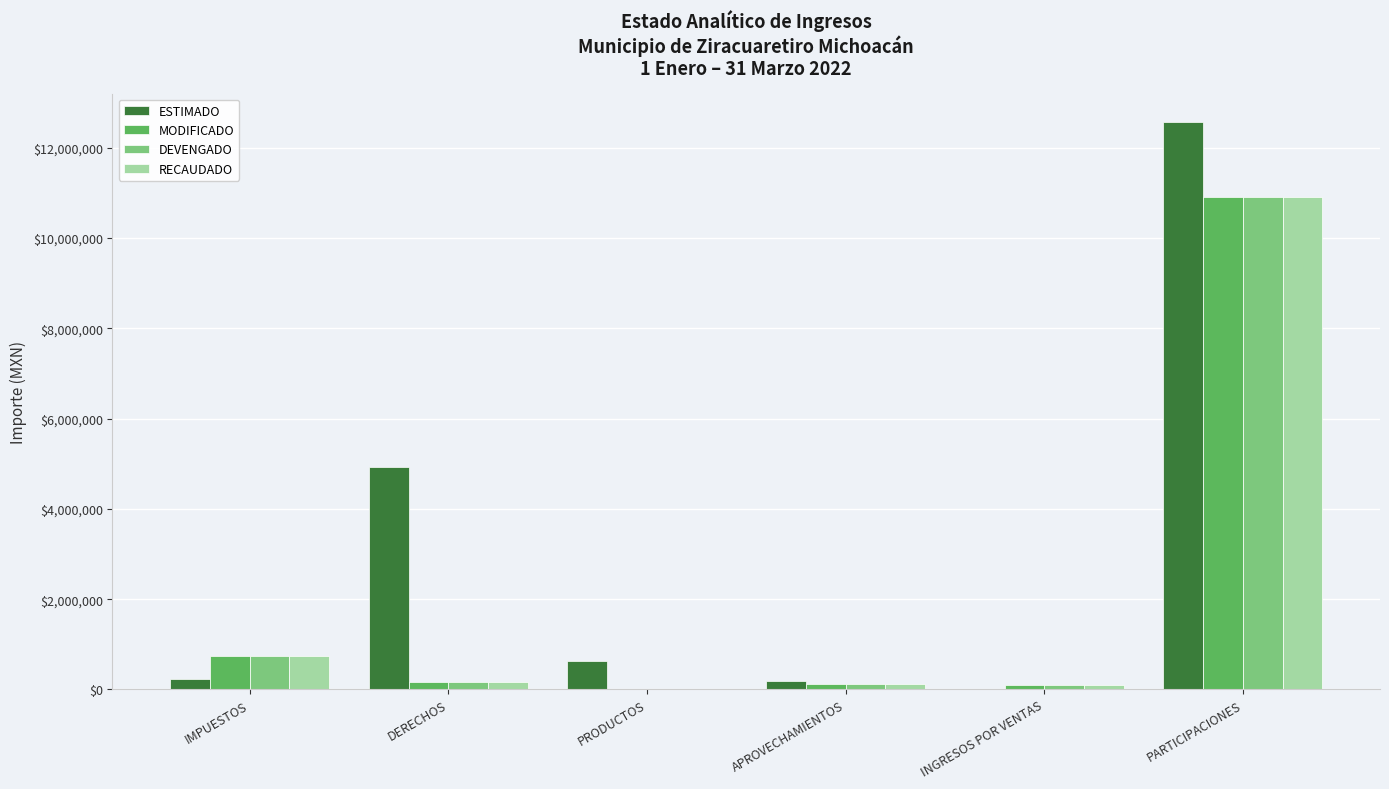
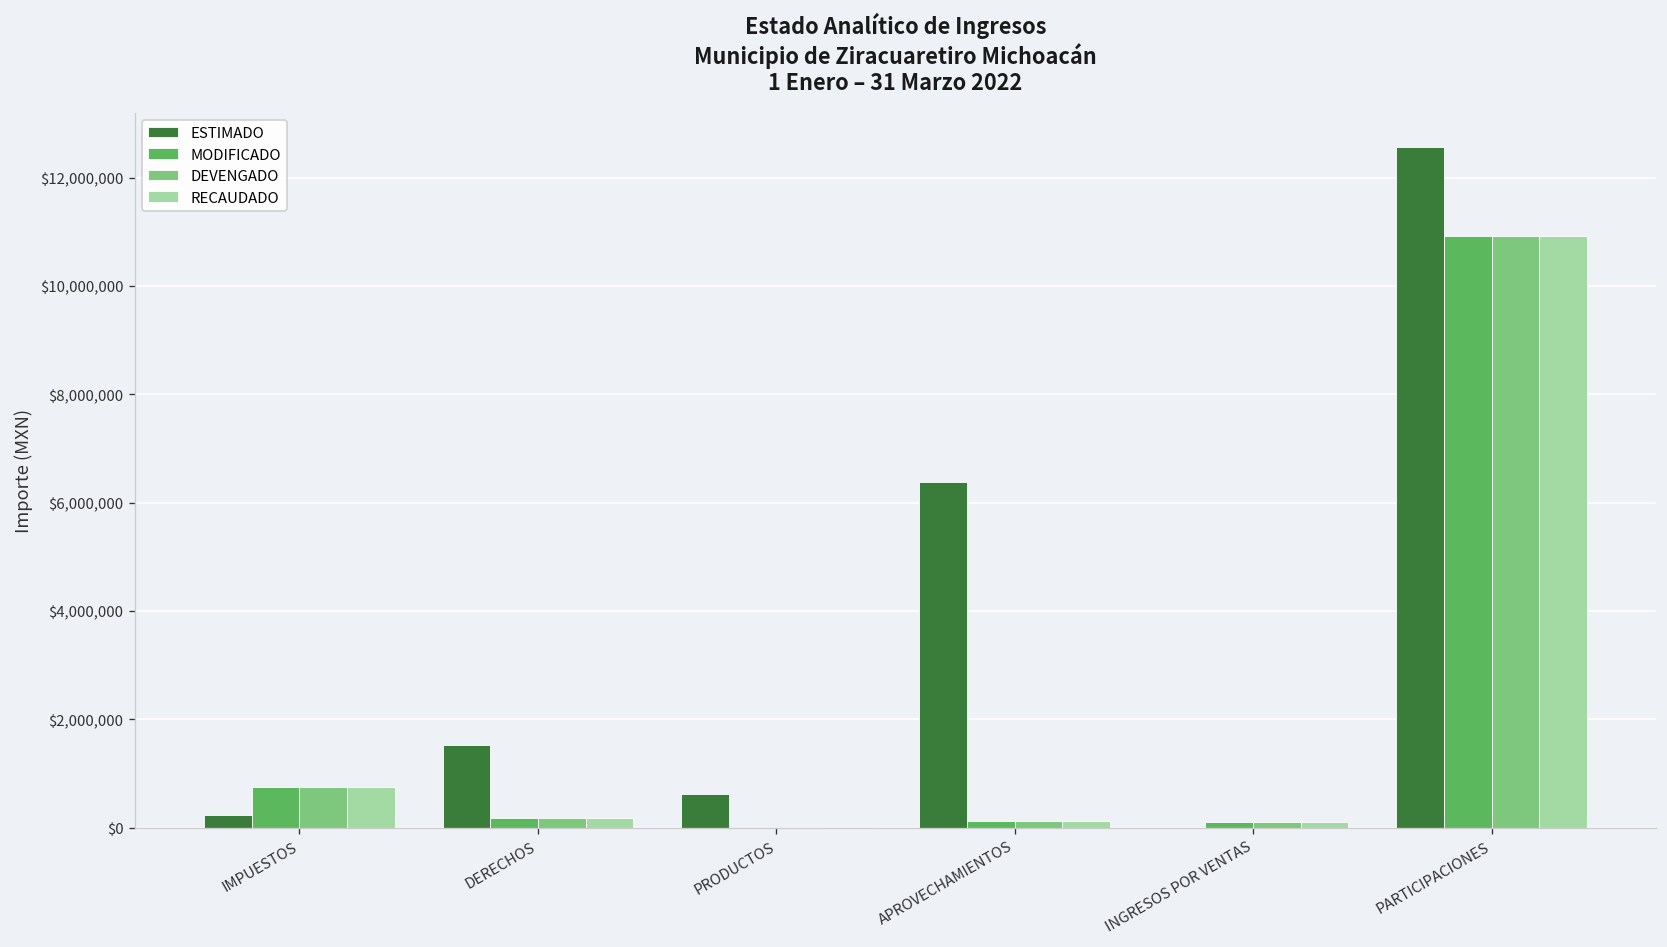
  {
    "ESTIMADO": {
      "IMPUESTOS": "$200,000",
-     "DERECHOS": "$4,900,000",
+     "DERECHOS": "$1,500,000",
      "PRODUCTOS": "$600,000",
-     "APROVECHAMIENTOS": "$200,000",
+     "APROVECHAMIENTOS": "$6,400,000",
      "INGRESOS POR VENTAS": "$0",
      "PARTICIPACIONES": "$12,600,000"
    }
  }
